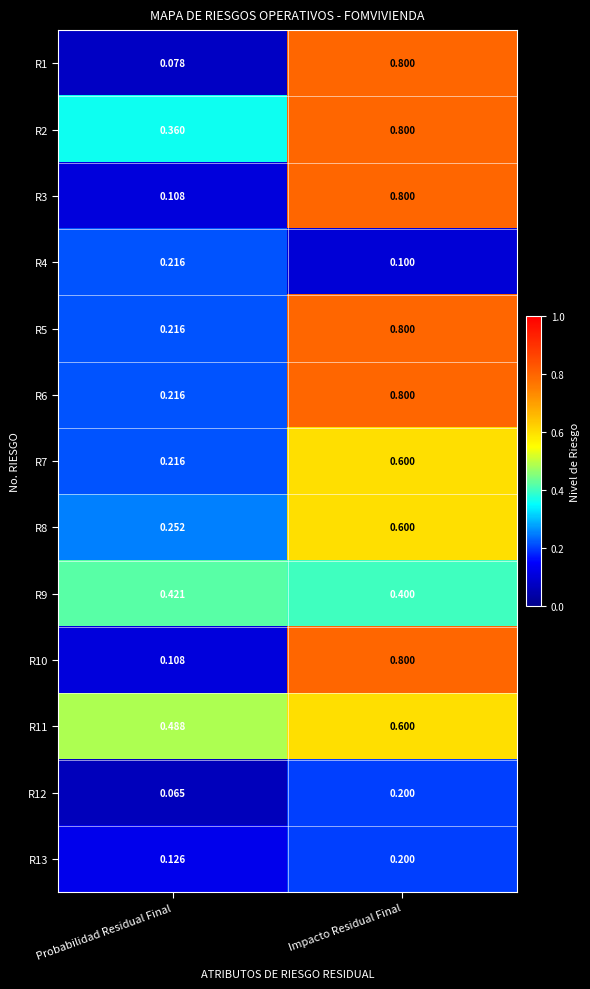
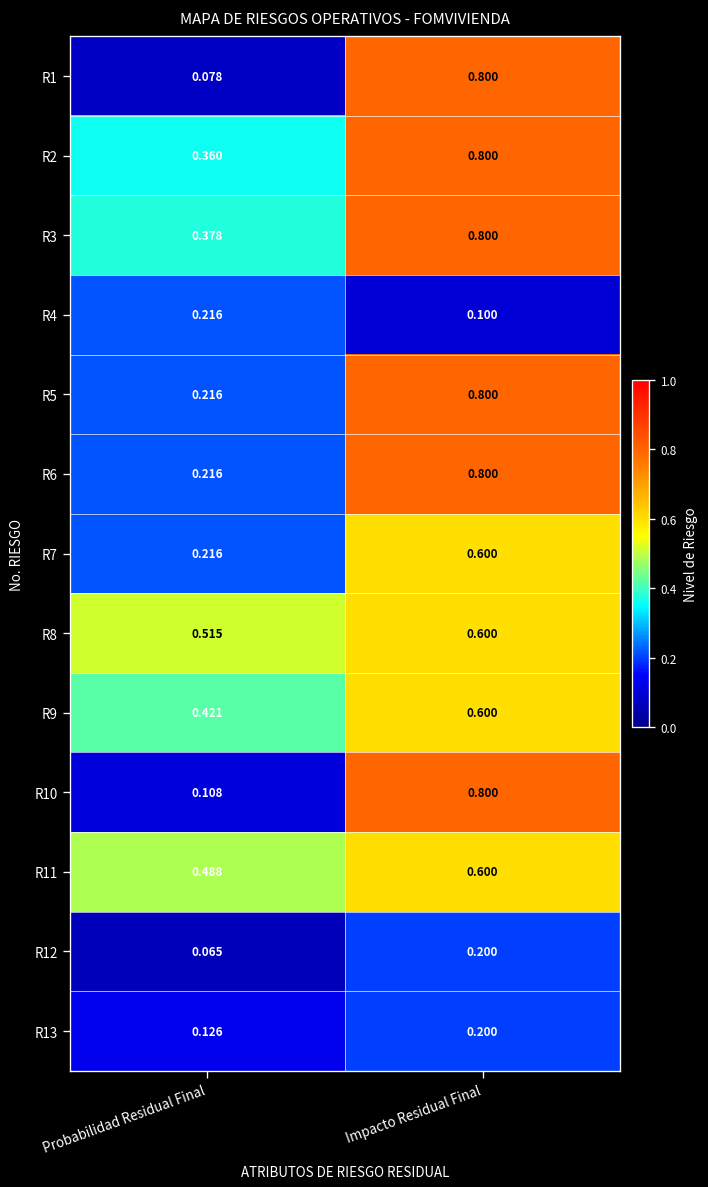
  {
    "R1": {
      "Probabilidad Residual Final": 0.078,
      "Impacto Residual Final": 0.800
    },
    "R2": {
      "Probabilidad Residual Final": 0.360,
      "Impacto Residual Final": 0.800
    },
    "R3": {
-     "Probabilidad Residual Final": 0.108,
+     "Probabilidad Residual Final": 0.378,
      "Impacto Residual Final": 0.800
    },
    "R4": {
      "Probabilidad Residual Final": 0.216,
      "Impacto Residual Final": 0.100
    },
    "R5": {
      "Probabilidad Residual Final": 0.216,
      "Impacto Residual Final": 0.800
    },
    "R6": {
      "Probabilidad Residual Final": 0.216,
      "Impacto Residual Final": 0.800
    },
    "R7": {
      "Probabilidad Residual Final": 0.216,
      "Impacto Residual Final": 0.600
    },
    "R8": {
-     "Probabilidad Residual Final": 0.252,
+     "Probabilidad Residual Final": 0.515,
      "Impacto Residual Final": 0.600
    },
    "R9": {
      "Probabilidad Residual Final": 0.421,
-     "Impacto Residual Final": 0.400
+     "Impacto Residual Final": 0.600
    },
    "R10": {
      "Probabilidad Residual Final": 0.108,
      "Impacto Residual Final": 0.800
    },
    "R11": {
      "Probabilidad Residual Final": 0.488,
      "Impacto Residual Final": 0.600
    },
    "R12": {
      "Probabilidad Residual Final": 0.065,
      "Impacto Residual Final": 0.200
    },
    "R13": {
      "Probabilidad Residual Final": 0.126,
      "Impacto Residual Final": 0.200
    }
  }
